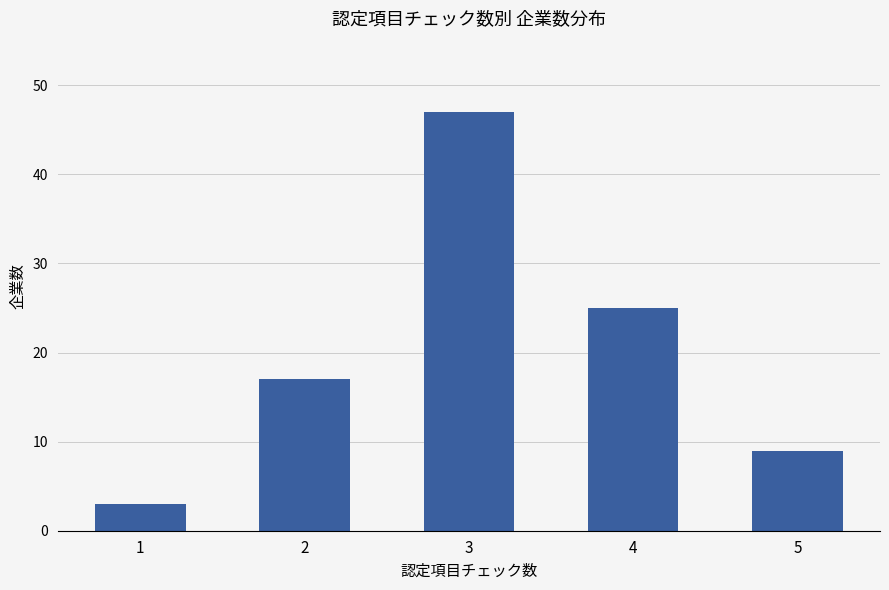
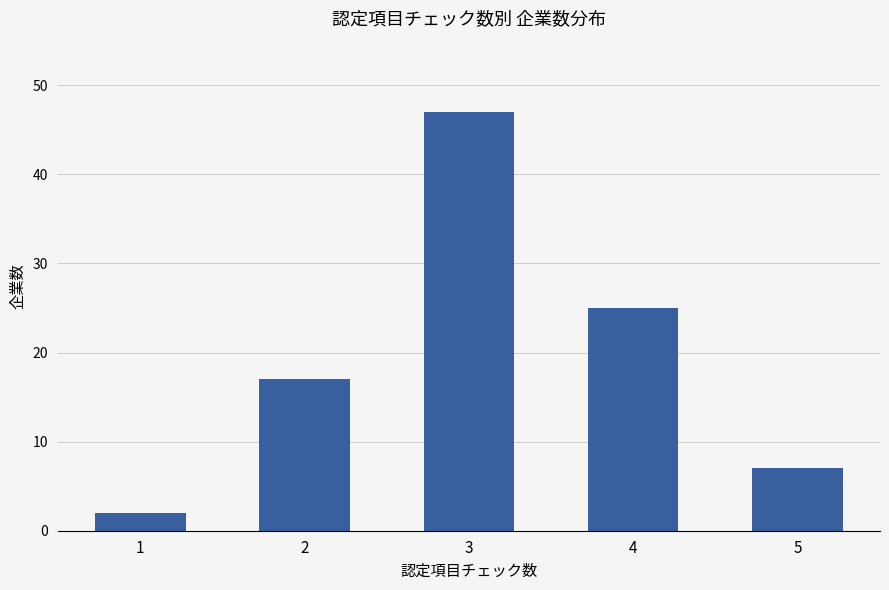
  {
-   "1": 3,
+   "1": 2,
    "2": 17,
    "3": 47,
    "4": 25,
-   "5": 9
+   "5": 7
  }
